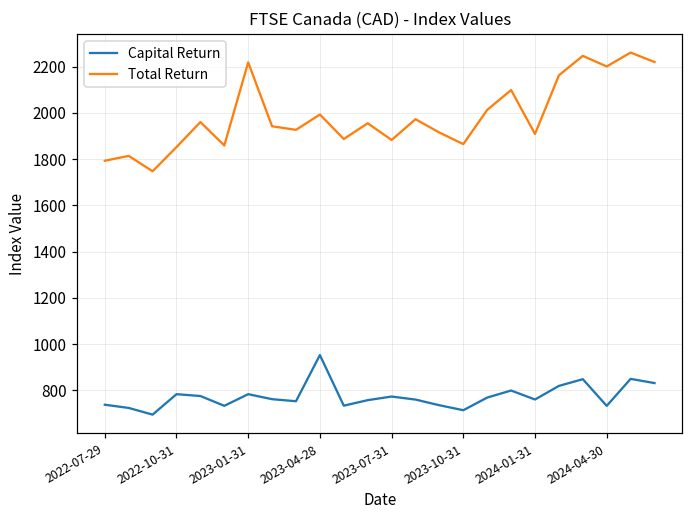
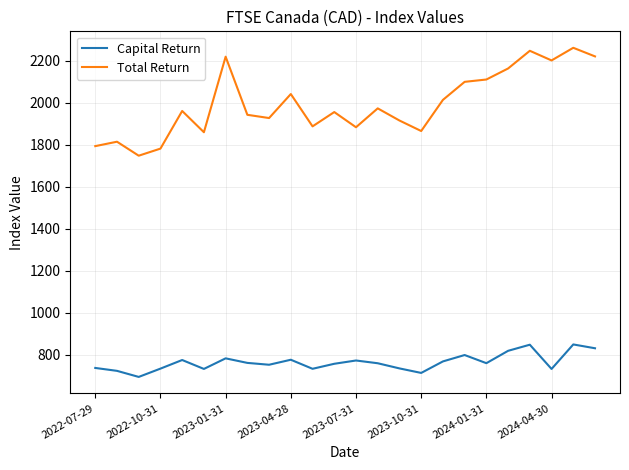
  {
    "Capital Return": {
      "2022-07-29": 740,
-     "2022-10-31": 780,
+     "2022-10-31": 740,
      "2023-01-31": 780,
-     "2023-04-28": 950,
+     "2023-04-28": 780,
      "2023-07-31": 770,
      "2023-10-31": 710,
      "2024-01-31": 760,
      "2024-04-30": 730
    },
    "Total Return": {
      "2022-07-29": 1790,
-     "2022-10-31": 1850,
+     "2022-10-31": 1780,
      "2023-01-31": 2220,
-     "2023-04-28": 1990,
+     "2023-04-28": 2040,
      "2023-07-31": 1880,
      "2023-10-31": 1860,
-     "2024-01-31": 1910,
+     "2024-01-31": 2110,
      "2024-04-30": 2200
    }
  }
